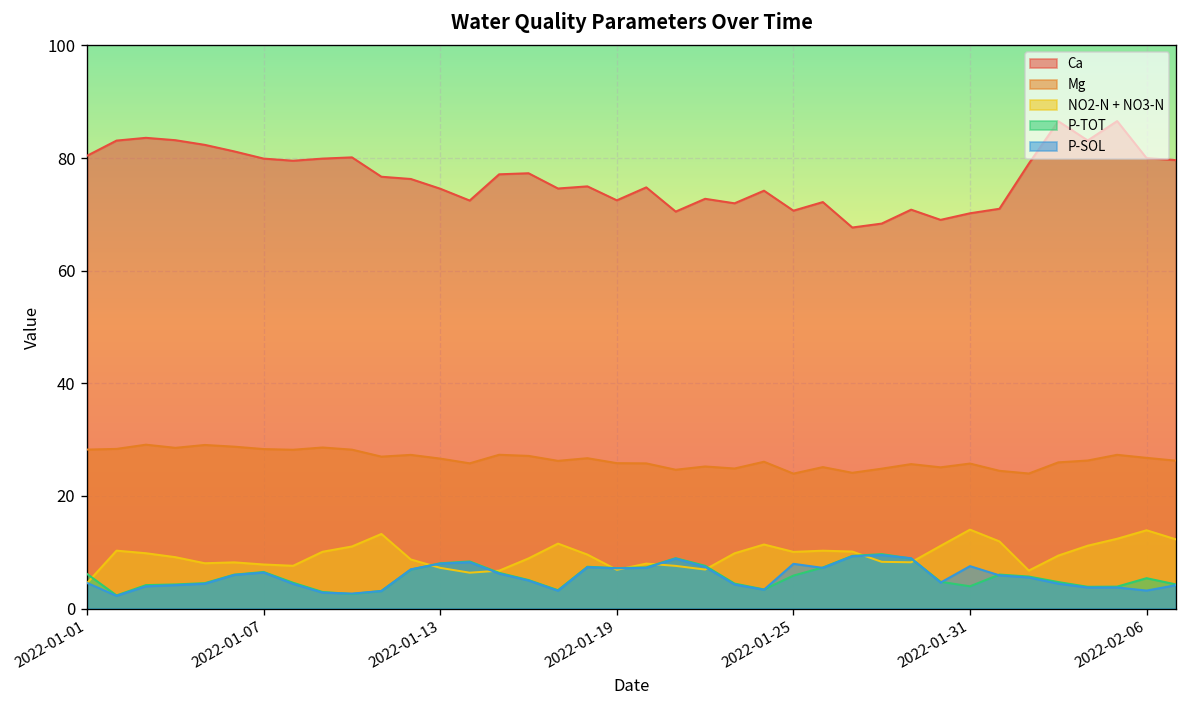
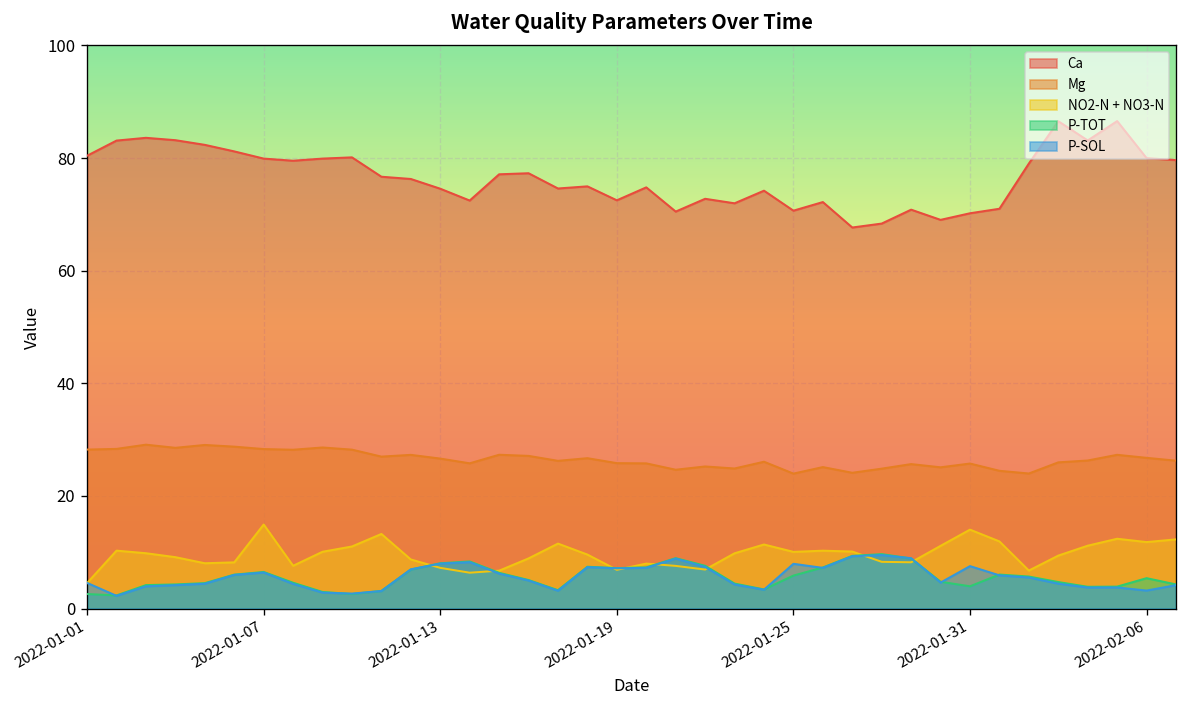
  {
    "NO2-N + NO3-N": {
-     "2022-01-07": 8,
+     "2022-01-07": 15,
      "2022-01-13": 7,
      "2022-01-25": 10,
      "2022-01-31": 14,
-     "2022-02-06": 14
+     "2022-02-06": 12
    },
    "P-TOT": {
-     "2022-01-01": 6,
+     "2022-01-01": 3,
      "2022-01-25": 6,
      "2022-01-31": 4,
      "2022-02-06": 5
    },
    "P-SOL": {
      "2022-01-25": 8,
      "2022-01-31": 8,
      "2022-02-06": 3
    }
  }
